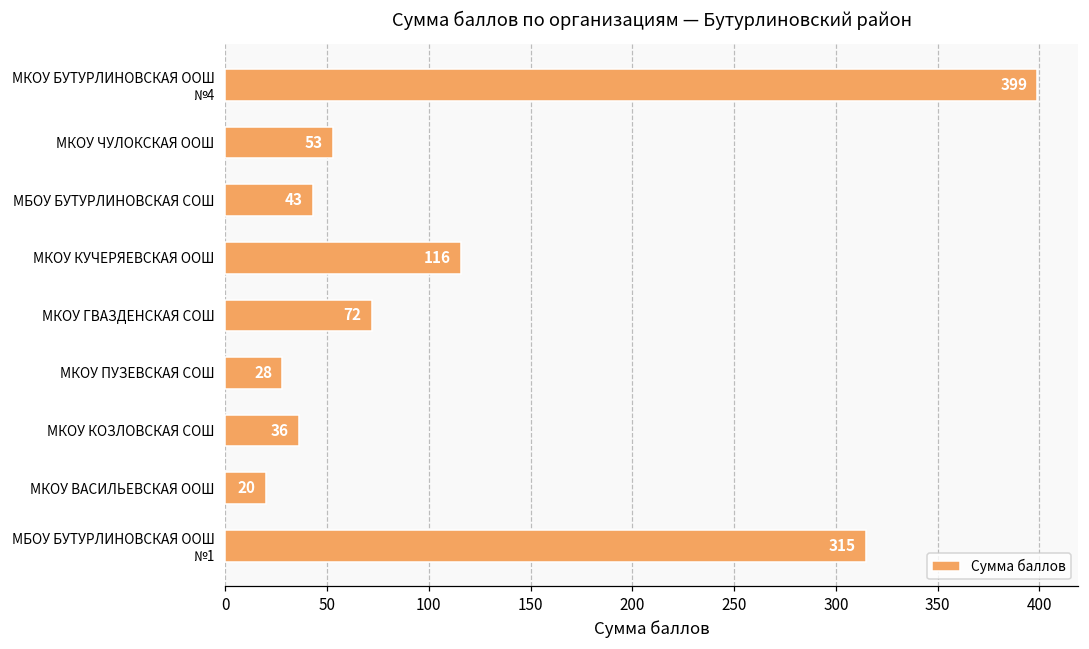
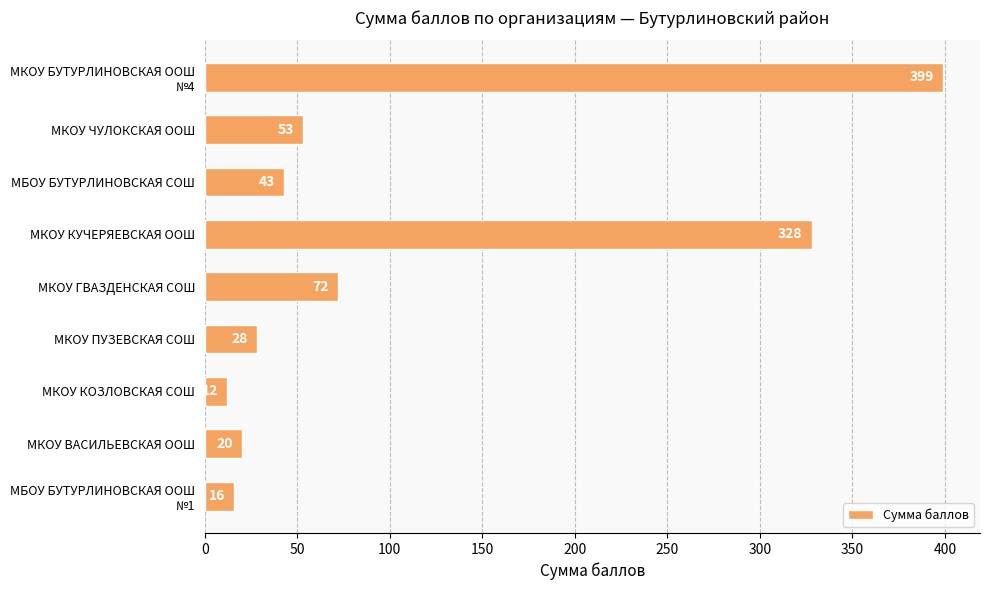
  {
    "МКОУ БУТУРЛИНОВСКАЯ ООШ №4": 399,
    "МКОУ ЧУЛОКСКАЯ ООШ": 53,
    "МБОУ БУТУРЛИНОВСКАЯ СОШ": 43,
-   "МКОУ КУЧЕРЯЕВСКАЯ ООШ": 116,
+   "МКОУ КУЧЕРЯЕВСКАЯ ООШ": 328,
    "МКОУ ГВАЗДЕНСКАЯ СОШ": 72,
    "МКОУ ПУЗЕВСКАЯ СОШ": 28,
-   "МКОУ КОЗЛОВСКАЯ СОШ": 36,
+   "МКОУ КОЗЛОВСКАЯ СОШ": 12,
    "МКОУ ВАСИЛЬЕВСКАЯ ООШ": 20,
-   "МБОУ БУТУРЛИНОВСКАЯ ООШ №1": 315
+   "МБОУ БУТУРЛИНОВСКАЯ ООШ №1": 16
  }
